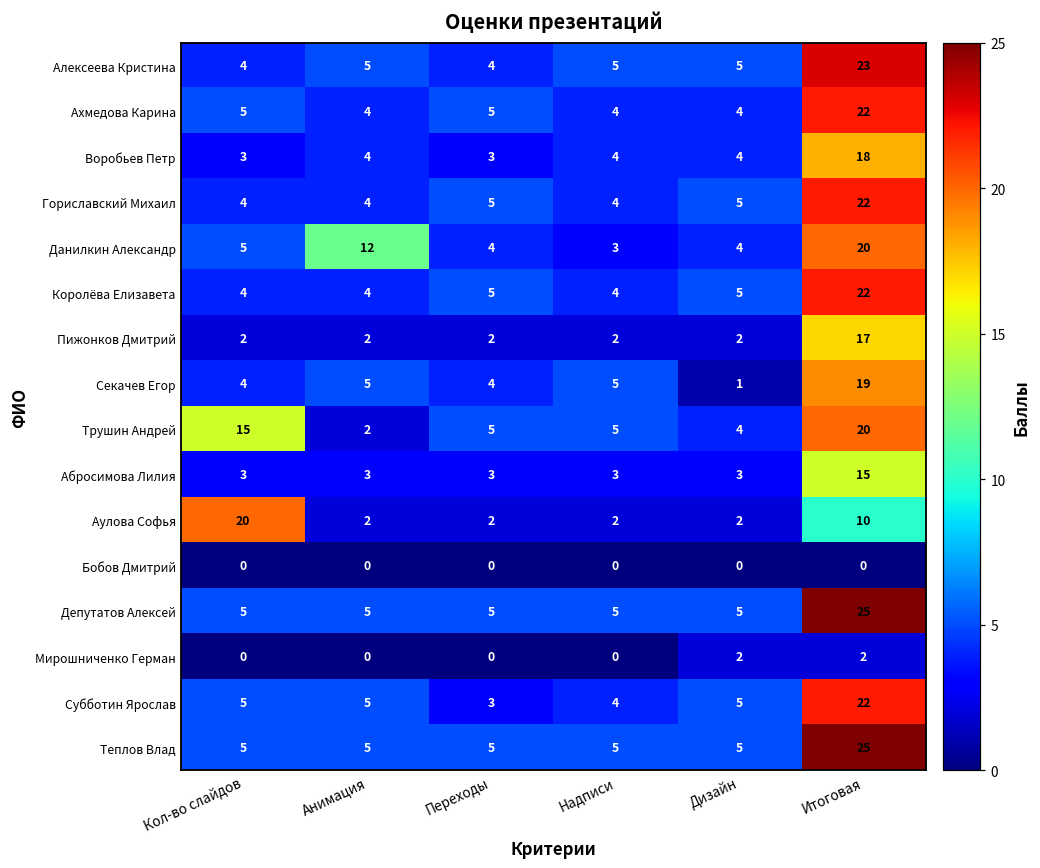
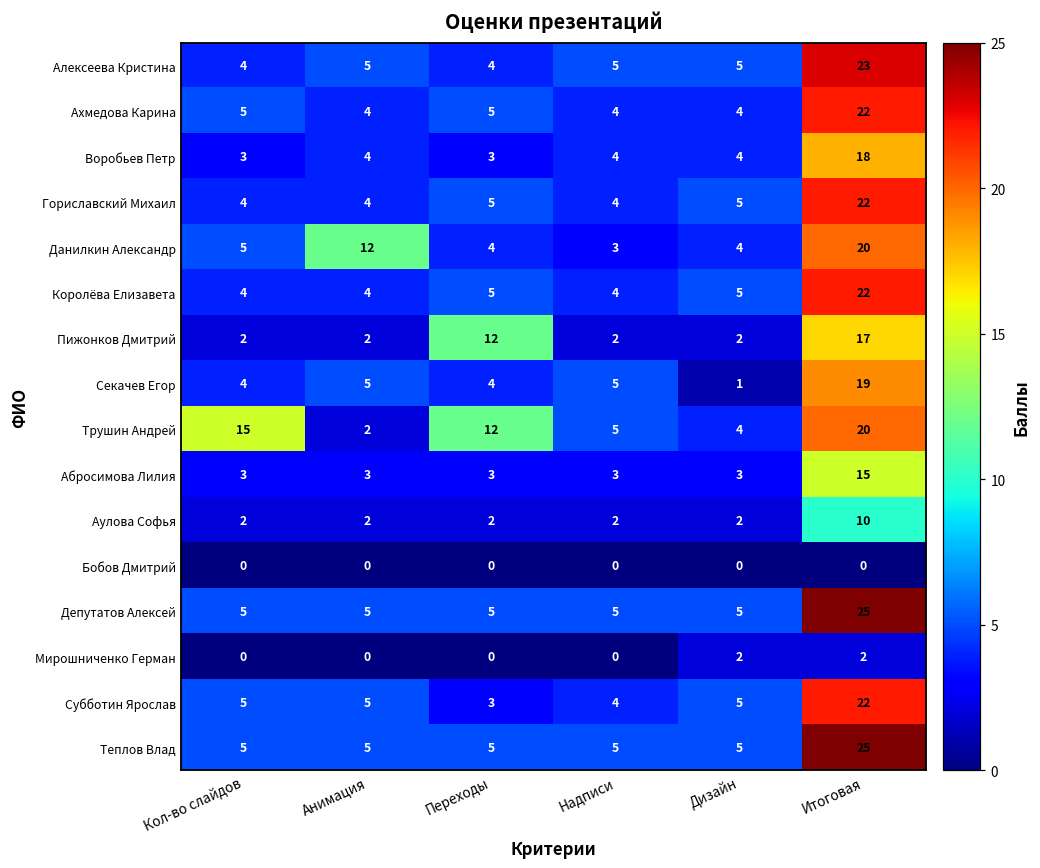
  {
    "Алексеева Кристина": {
      "Кол-во слайдов": 4,
      "Анимация": 5,
      "Переходы": 4,
      "Надписи": 5,
      "Дизайн": 5,
      "Итоговая": 23
    },
    "Ахмедова Карина": {
      "Кол-во слайдов": 5,
      "Анимация": 4,
      "Переходы": 5,
      "Надписи": 4,
      "Дизайн": 4,
      "Итоговая": 22
    },
    "Воробьев Петр": {
      "Кол-во слайдов": 3,
      "Анимация": 4,
      "Переходы": 3,
      "Надписи": 4,
      "Дизайн": 4,
      "Итоговая": 18
    },
    "Гориславский Михаил": {
      "Кол-во слайдов": 4,
      "Анимация": 4,
      "Переходы": 5,
      "Надписи": 4,
      "Дизайн": 5,
      "Итоговая": 22
    },
    "Данилкин Александр": {
      "Кол-во слайдов": 5,
      "Анимация": 12,
      "Переходы": 4,
      "Надписи": 3,
      "Дизайн": 4,
      "Итоговая": 20
    },
    "Королёва Елизавета": {
      "Кол-во слайдов": 4,
      "Анимация": 4,
      "Переходы": 5,
      "Надписи": 4,
      "Дизайн": 5,
      "Итоговая": 22
    },
    "Пижонков Дмитрий": {
      "Кол-во слайдов": 2,
      "Анимация": 2,
-     "Переходы": 2,
+     "Переходы": 12,
      "Надписи": 2,
      "Дизайн": 2,
      "Итоговая": 17
    },
    "Секачев Егор": {
      "Кол-во слайдов": 4,
      "Анимация": 5,
      "Переходы": 4,
      "Надписи": 5,
      "Дизайн": 1,
      "Итоговая": 19
    },
    "Трушин Андрей": {
      "Кол-во слайдов": 15,
      "Анимация": 2,
-     "Переходы": 5,
+     "Переходы": 12,
      "Надписи": 5,
      "Дизайн": 4,
      "Итоговая": 20
    },
    "Абросимова Лилия": {
      "Кол-во слайдов": 3,
      "Анимация": 3,
      "Переходы": 3,
      "Надписи": 3,
      "Дизайн": 3,
      "Итоговая": 15
    },
    "Аулова Софья": {
-     "Кол-во слайдов": 20,
+     "Кол-во слайдов": 2,
      "Анимация": 2,
      "Переходы": 2,
      "Надписи": 2,
      "Дизайн": 2,
      "Итоговая": 10
    },
    "Бобов Дмитрий": {
      "Кол-во слайдов": 0,
      "Анимация": 0,
      "Переходы": 0,
      "Надписи": 0,
      "Дизайн": 0,
      "Итоговая": 0
    },
    "Депутатов Алексей": {
      "Кол-во слайдов": 5,
      "Анимация": 5,
      "Переходы": 5,
      "Надписи": 5,
      "Дизайн": 5,
      "Итоговая": 25
    },
    "Мирошниченко Герман": {
      "Кол-во слайдов": 0,
      "Анимация": 0,
      "Переходы": 0,
      "Надписи": 0,
      "Дизайн": 2,
      "Итоговая": 2
    },
    "Субботин Ярослав": {
      "Кол-во слайдов": 5,
      "Анимация": 5,
      "Переходы": 3,
      "Надписи": 4,
      "Дизайн": 5,
      "Итоговая": 22
    },
    "Теплов Влад": {
      "Кол-во слайдов": 5,
      "Анимация": 5,
      "Переходы": 5,
      "Надписи": 5,
      "Дизайн": 5,
      "Итоговая": 25
    }
  }
